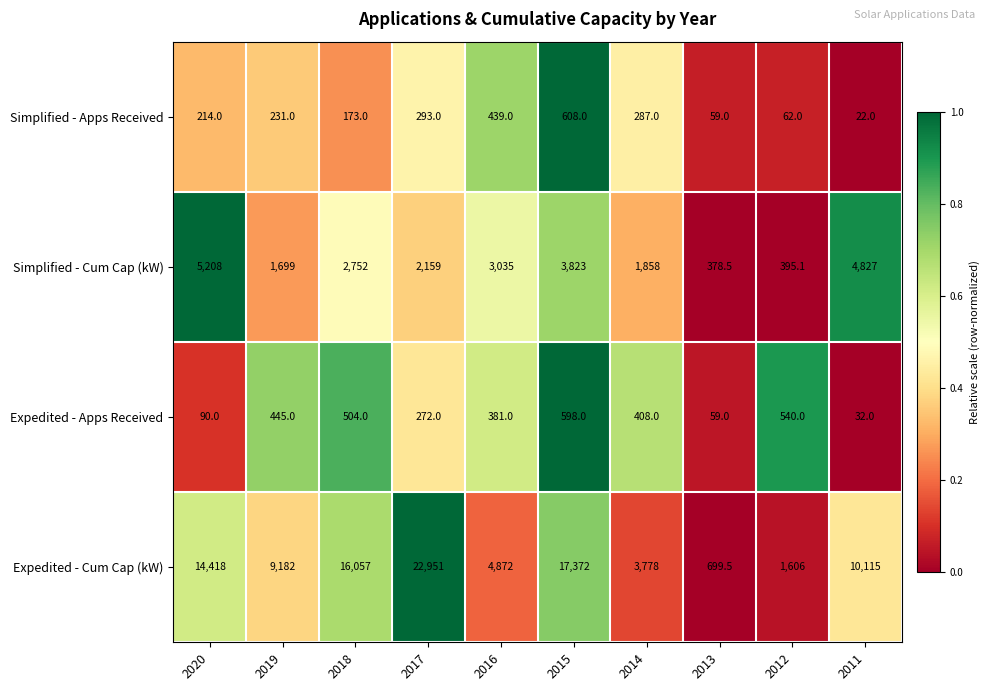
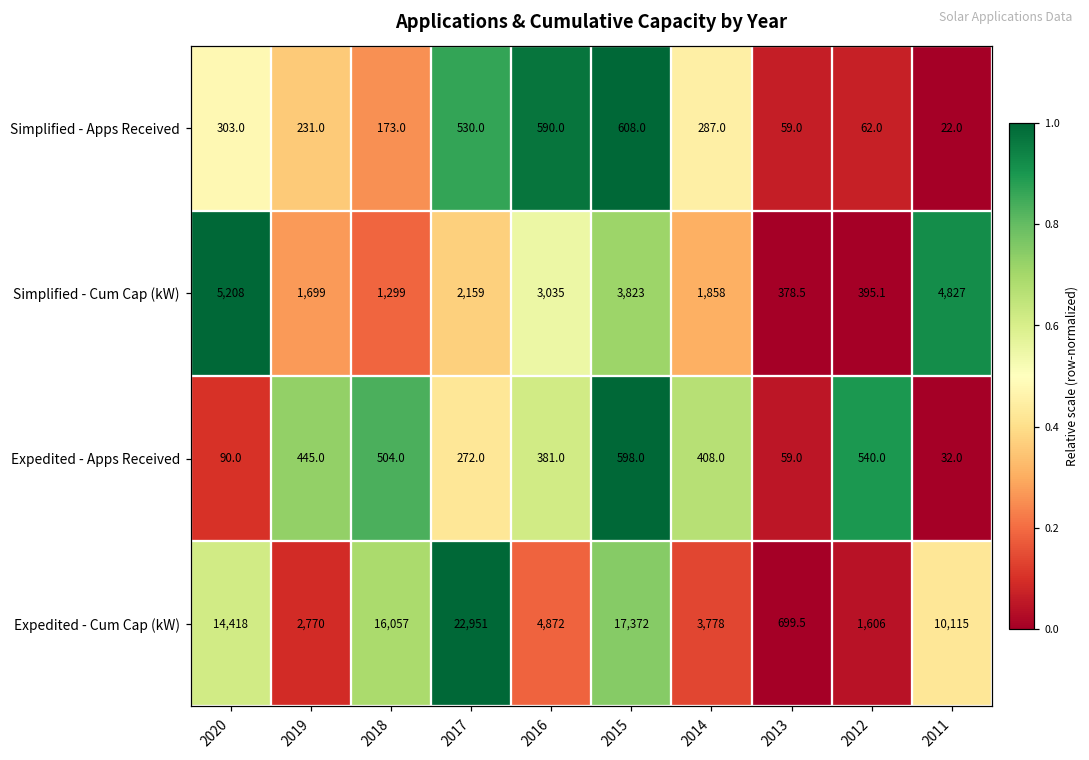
  {
    "Simplified - Apps Received": {
-     "2020": "214.0",
+     "2020": "303.0",
      "2019": "231.0",
      "2018": "173.0",
-     "2017": "293.0",
-     "2016": "439.0",
+     "2017": "530.0",
+     "2016": "590.0",
      "2015": "608.0",
      "2014": "287.0",
      "2013": "59.0",
      "2012": "62.0",
      "2011": "22.0"
    },
    "Simplified - Cum Cap (kW)": {
      "2020": "5,208",
      "2019": "1,699",
-     "2018": "2,752",
+     "2018": "1,299",
      "2017": "2,159",
      "2016": "3,035",
      "2015": "3,823",
      "2014": "1,858",
      "2013": "378.5",
      "2012": "395.1",
      "2011": "4,827"
    },
    "Expedited - Apps Received": {
      "2020": "90.0",
      "2019": "445.0",
      "2018": "504.0",
      "2017": "272.0",
      "2016": "381.0",
      "2015": "598.0",
      "2014": "408.0",
      "2013": "59.0",
      "2012": "540.0",
      "2011": "32.0"
    },
    "Expedited - Cum Cap (kW)": {
      "2020": "14,418",
-     "2019": "9,182",
+     "2019": "2,770",
      "2018": "16,057",
      "2017": "22,951",
      "2016": "4,872",
      "2015": "17,372",
      "2014": "3,778",
      "2013": "699.5",
      "2012": "1,606",
      "2011": "10,115"
    }
  }
